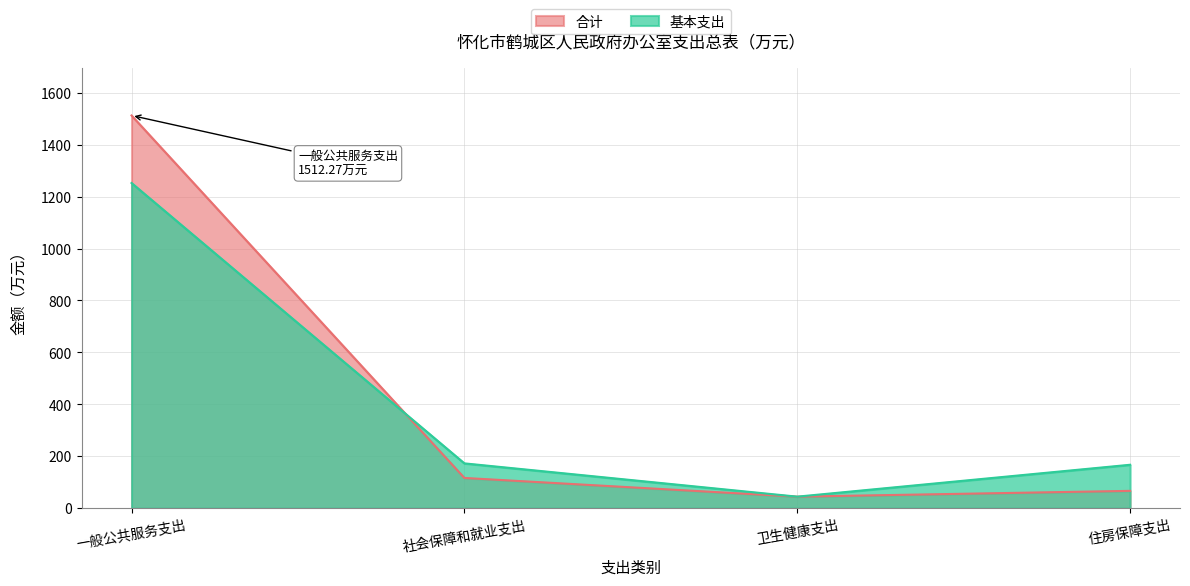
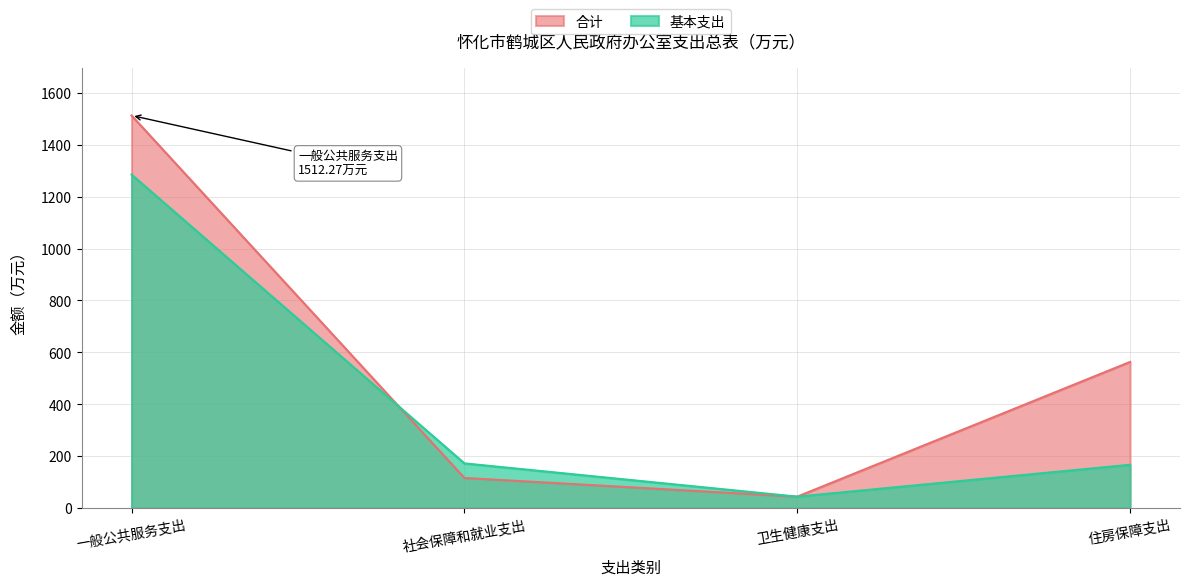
  {
    "合计": {
      "社会保障和就业支出": 120,
-     "住房保障支出": 70
+     "住房保障支出": 560
    },
    "基本支出": {
-     "一般公共服务支出": 1250,
+     "一般公共服务支出": 1280,
      "社会保障和就业支出": 170,
      "住房保障支出": 170
    }
  }
